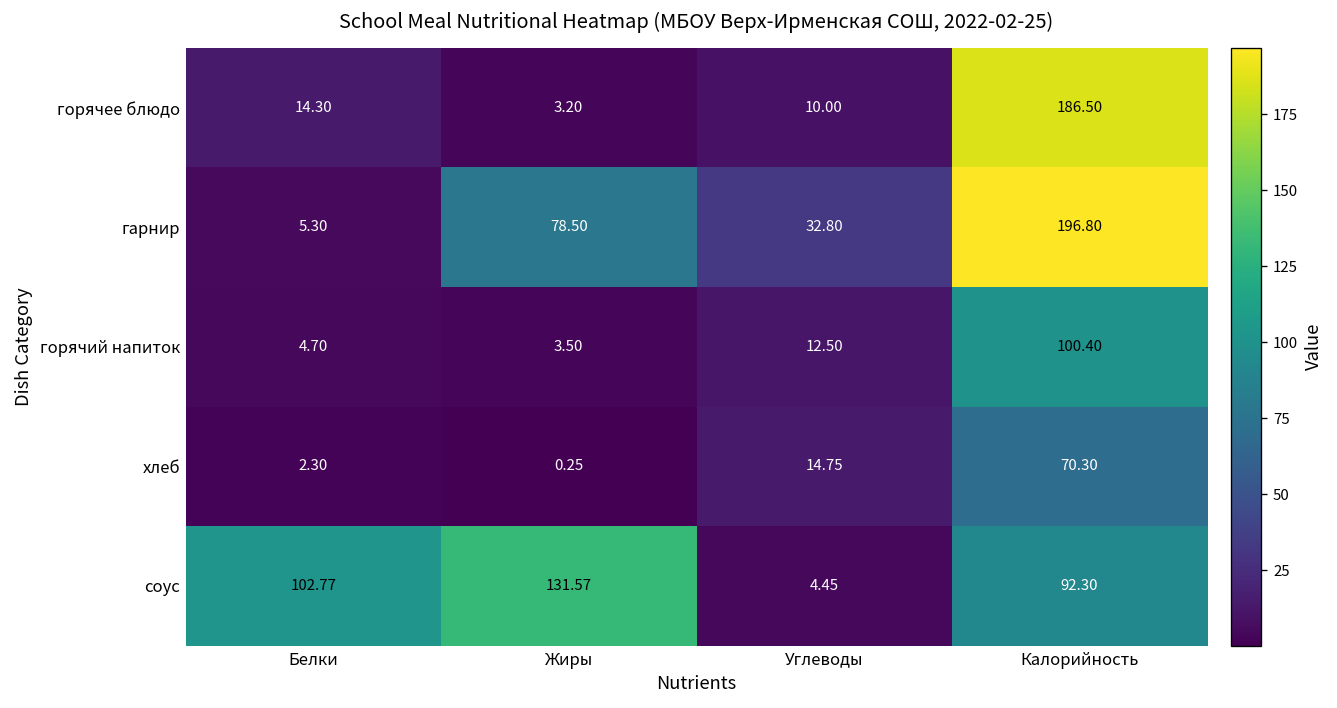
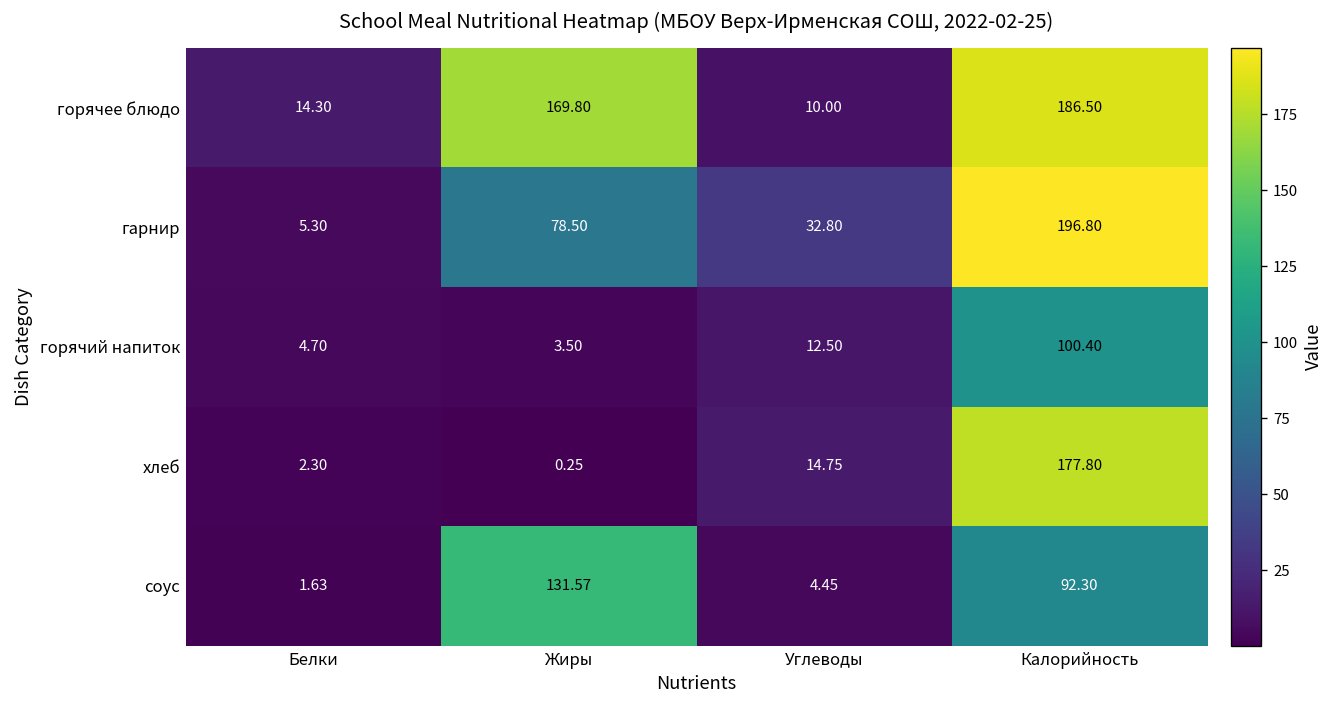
  {
    "горячее блюдо": {
      "Белки": 14.30,
-     "Жиры": 3.20,
+     "Жиры": 169.80,
      "Углеводы": 10.00,
      "Калорийность": 186.50
    },
    "гарнир": {
      "Белки": 5.30,
      "Жиры": 78.50,
      "Углеводы": 32.80,
      "Калорийность": 196.80
    },
    "горячий напиток": {
      "Белки": 4.70,
      "Жиры": 3.50,
      "Углеводы": 12.50,
      "Калорийность": 100.40
    },
    "хлеб": {
      "Белки": 2.30,
      "Жиры": 0.25,
      "Углеводы": 14.75,
-     "Калорийность": 70.30
+     "Калорийность": 177.80
    },
    "соус": {
-     "Белки": 102.77,
+     "Белки": 1.63,
      "Жиры": 131.57,
      "Углеводы": 4.45,
      "Калорийность": 92.30
    }
  }
